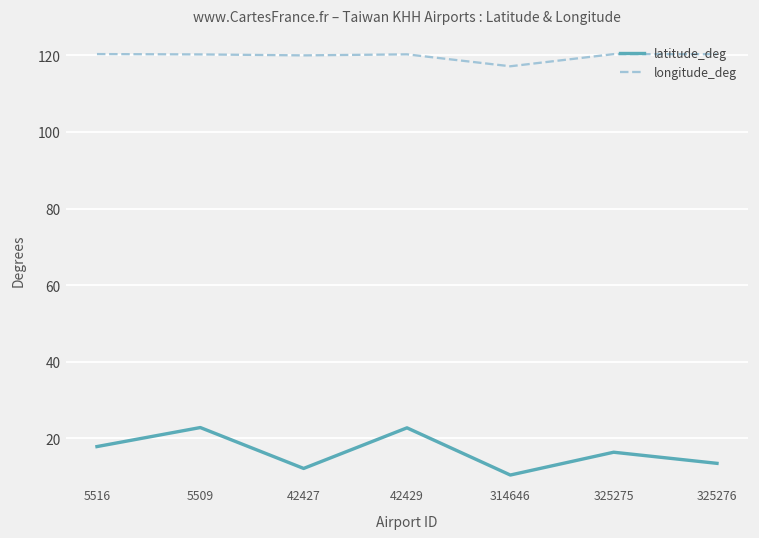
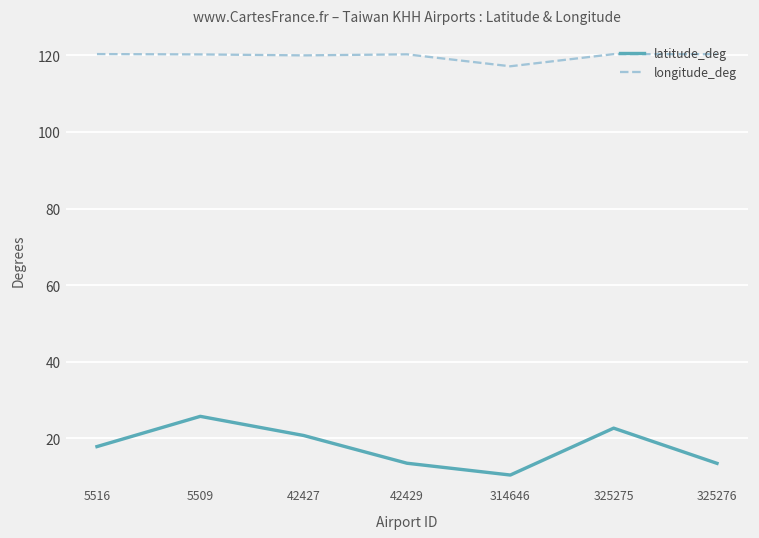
  {
    "latitude_deg": {
      "5516": 18,
-     "5509": 23,
-     "42427": 12,
-     "42429": 23,
+     "5509": 26,
+     "42427": 21,
+     "42429": 13,
      "314646": 10,
-     "325275": 16,
+     "325275": 23,
      "325276": 13
    },
    "longitude_deg": {
      "5516": 120,
      "5509": 120,
      "42427": 120,
      "42429": 120,
      "314646": 117,
      "325275": 120,
      "325276": 120
    }
  }
